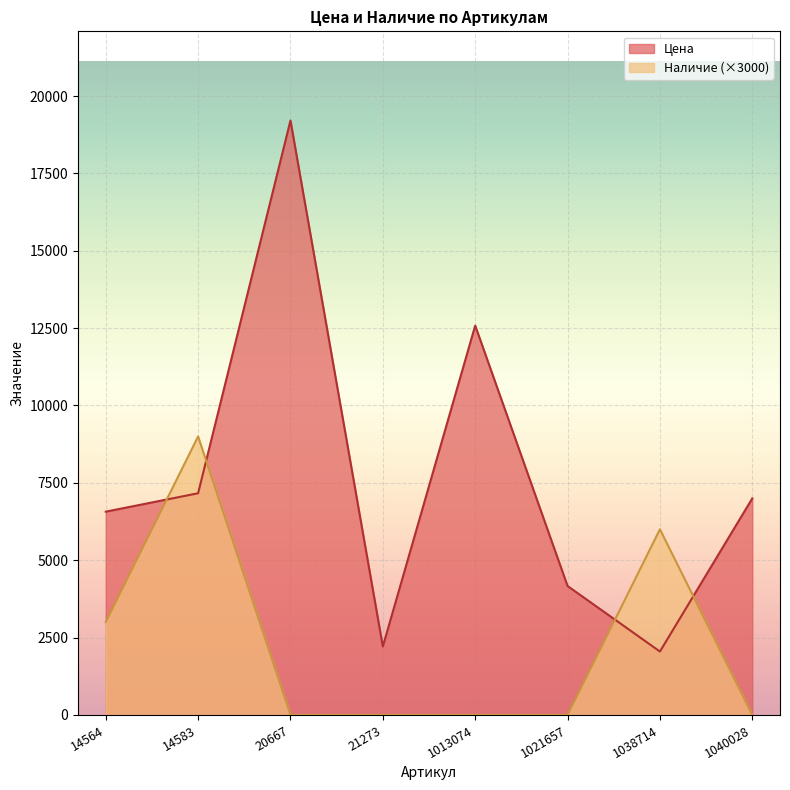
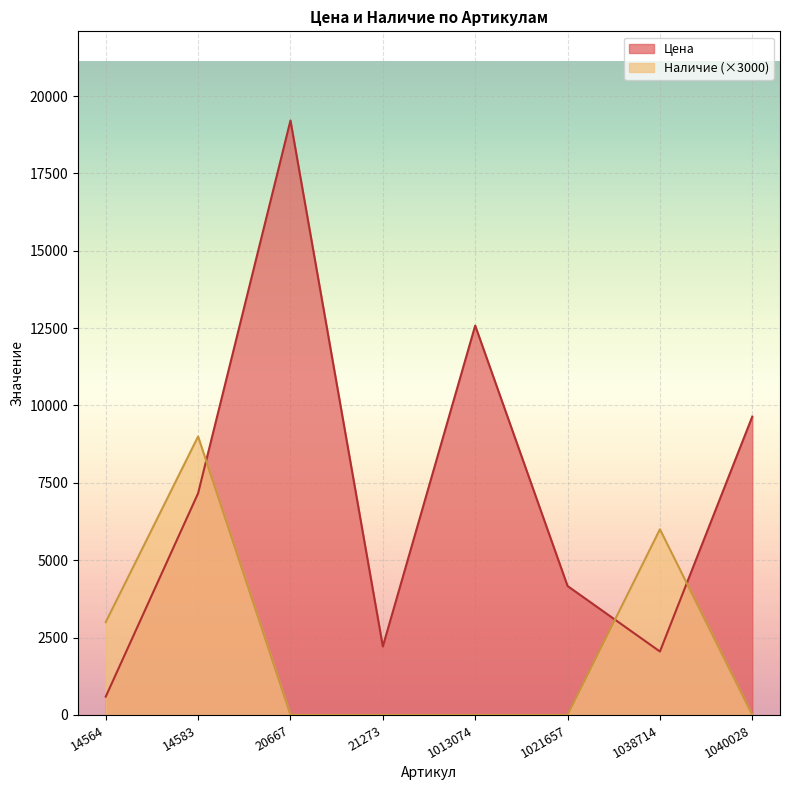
  {
    "Цена": {
-     "14564": 6600,
+     "14564": 600,
      "14583": 7200,
      "20667": 19200,
      "21273": 2200,
      "1013074": 12600,
      "1021657": 4200,
      "1038714": 2100,
-     "1040028": 7000
+     "1040028": 9600
    },
    "Наличие (×3000)": {
      "14564": 3000,
      "14583": 9000,
      "20667": 0,
      "21273": 0,
      "1013074": 0,
      "1021657": 0,
      "1038714": 6000,
      "1040028": 0
    }
  }
